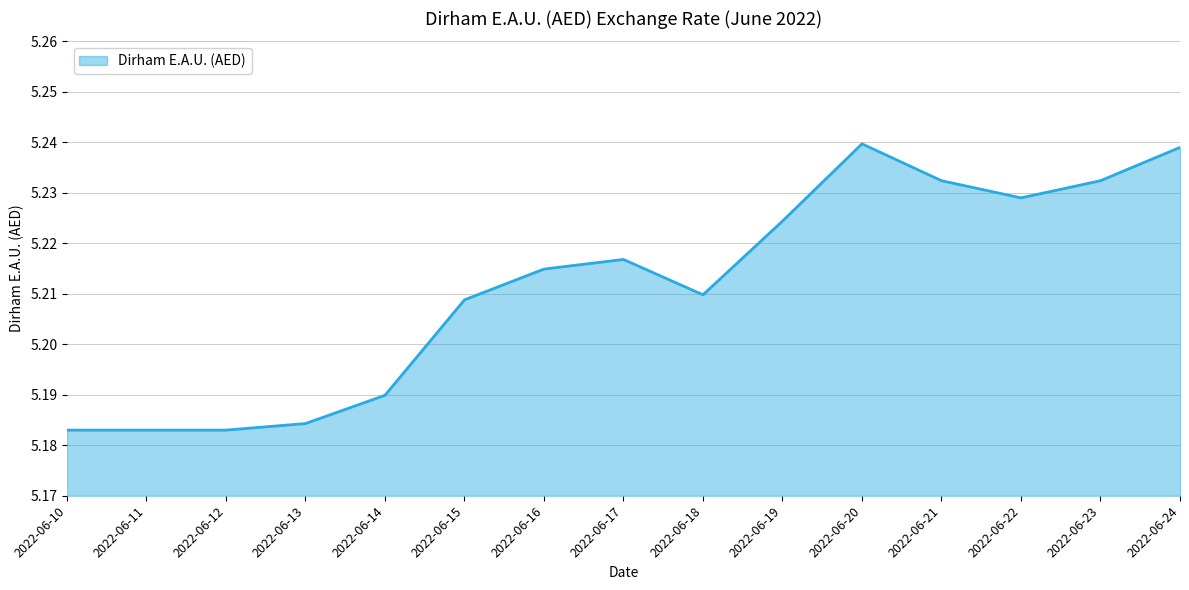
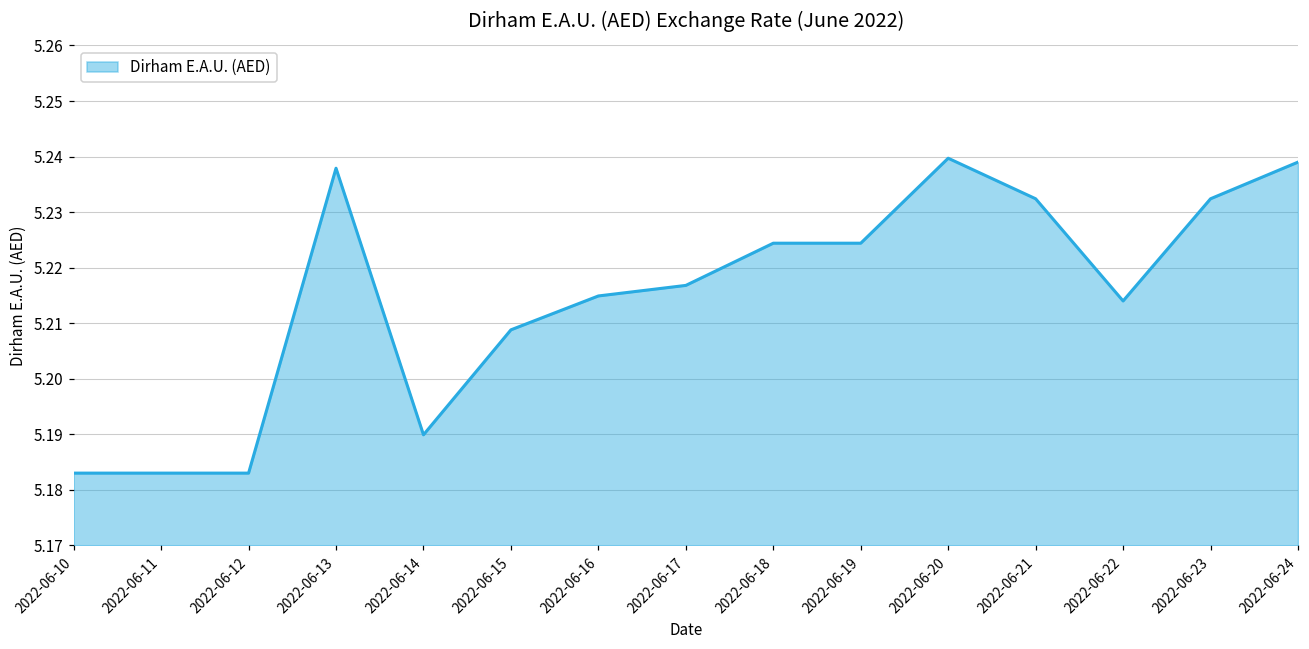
  {
    "2022-06-10": 5.183,
    "2022-06-11": 5.183,
    "2022-06-12": 5.183,
-   "2022-06-13": 5.184,
+   "2022-06-13": 5.238,
    "2022-06-14": 5.190,
    "2022-06-15": 5.209,
    "2022-06-16": 5.215,
    "2022-06-17": 5.217,
-   "2022-06-18": 5.210,
+   "2022-06-18": 5.224,
    "2022-06-19": 5.224,
    "2022-06-20": 5.240,
    "2022-06-21": 5.232,
-   "2022-06-22": 5.229,
+   "2022-06-22": 5.214,
    "2022-06-23": 5.232,
    "2022-06-24": 5.239
  }
